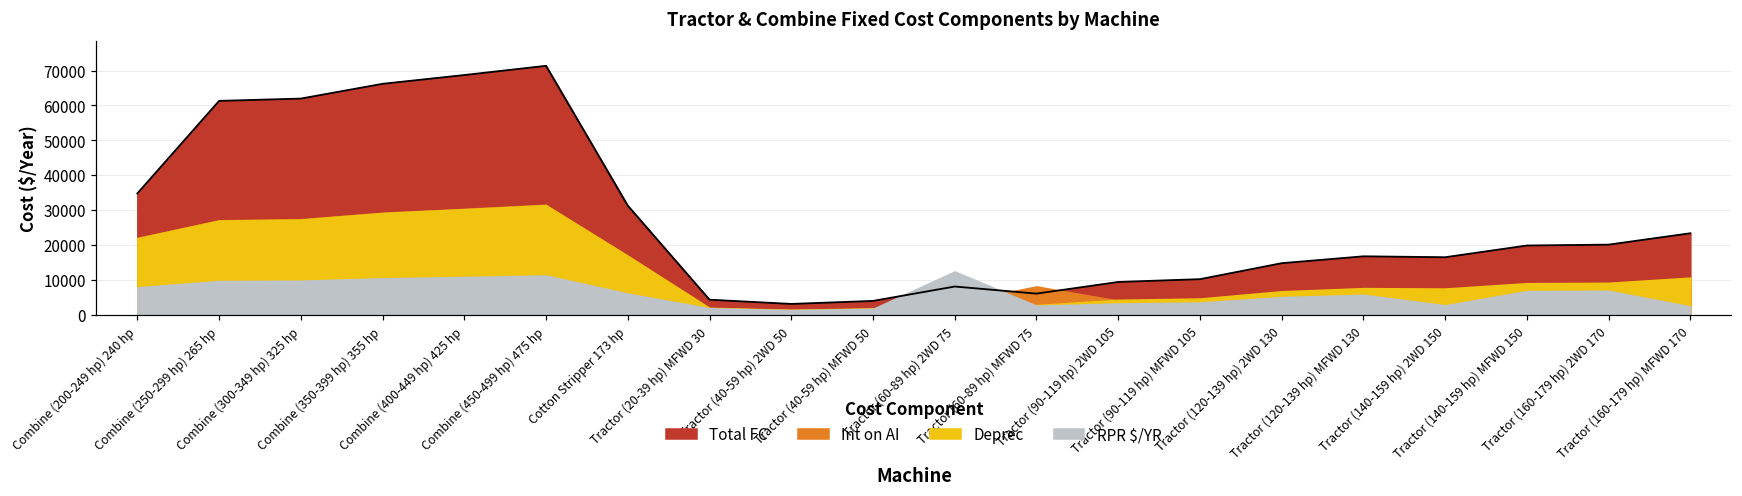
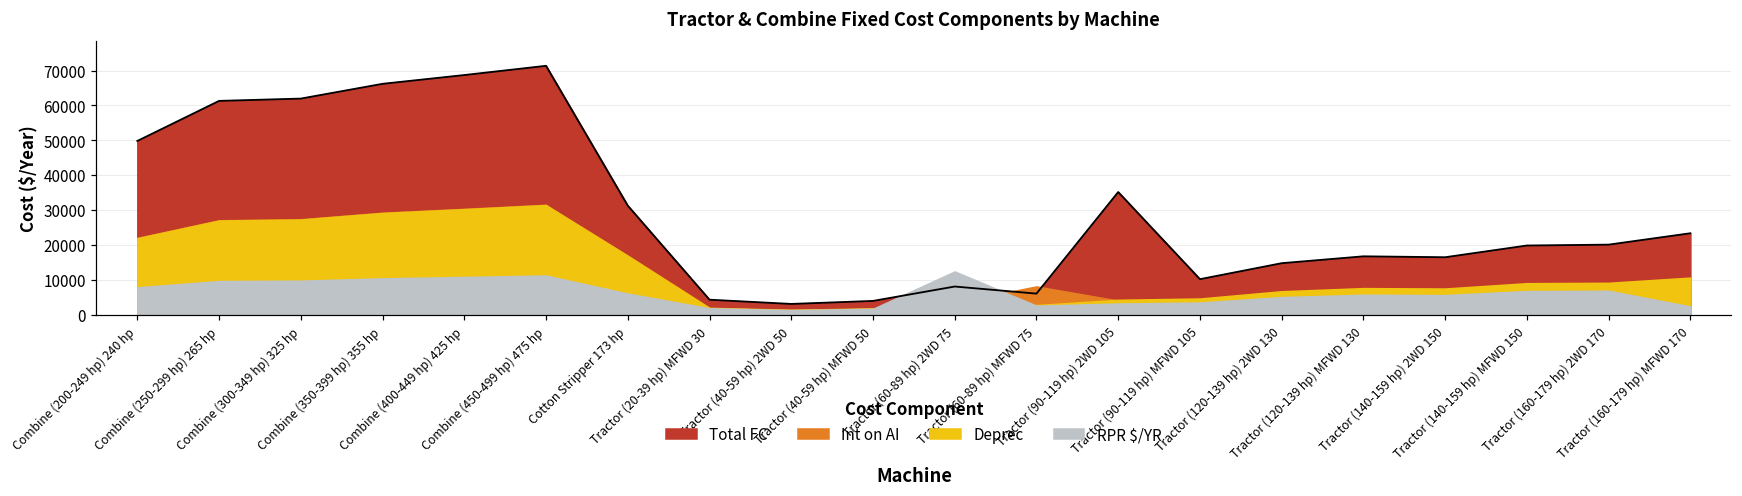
  {
    "Total FC": {
-     "Combine (200-249 hp) 240 hp": 35000,
+     "Combine (200-249 hp) 240 hp": 50000,
      "Combine (250-299 hp) 265 hp": 61000,
      "Combine (300-349 hp) 325 hp": 62000,
      "Combine (350-399 hp) 355 hp": 66000,
      "Combine (400-449 hp) 425 hp": 69000,
      "Combine (450-499 hp) 475 hp": 71000,
      "Cotton Stripper 173 hp": 31000,
      "Tractor (20-39 hp) MFWD 30": 4000,
      "Tractor (40-59 hp) 2WD 50": 3000,
      "Tractor (40-59 hp) MFWD 50": 4000,
      "Tractor (60-89 hp) 2WD 75": 8000,
      "Tractor (60-89 hp) MFWD 75": 6000,
-     "Tractor (90-119 hp) 2WD 105": 9000,
+     "Tractor (90-119 hp) 2WD 105": 35000,
      "Tractor (90-119 hp) MFWD 105": 10000,
      "Tractor (120-139 hp) 2WD 130": 15000,
      "Tractor (120-139 hp) MFWD 130": 17000,
      "Tractor (140-159 hp) 2WD 150": 16000,
      "Tractor (140-159 hp) MFWD 150": 20000,
      "Tractor (160-179 hp) 2WD 170": 20000,
      "Tractor (160-179 hp) MFWD 170": 23000
    },
    "Int on AI": {
      "Tractor (60-89 hp) MFWD 75": 8000
    },
    "Deprec": {
      "Cotton Stripper 173 hp": 17000
    },
    "RPR $/YR": {
      "Combine (200-249 hp) 240 hp": 8000,
      "Combine (250-299 hp) 265 hp": 10000,
      "Combine (300-349 hp) 325 hp": 10000,
      "Combine (350-399 hp) 355 hp": 10000,
      "Combine (400-449 hp) 425 hp": 11000,
      "Combine (450-499 hp) 475 hp": 11000,
      "Cotton Stripper 173 hp": 6000,
      "Tractor (60-89 hp) 2WD 75": 12000,
      "Tractor (90-119 hp) 2WD 105": 3000,
      "Tractor (90-119 hp) MFWD 105": 3000,
      "Tractor (120-139 hp) 2WD 130": 5000,
      "Tractor (120-139 hp) MFWD 130": 6000,
-     "Tractor (140-159 hp) 2WD 150": 3000,
+     "Tractor (140-159 hp) 2WD 150": 6000,
      "Tractor (140-159 hp) MFWD 150": 7000,
      "Tractor (160-179 hp) 2WD 170": 7000,
      "Tractor (160-179 hp) MFWD 170": 2000
    }
  }
